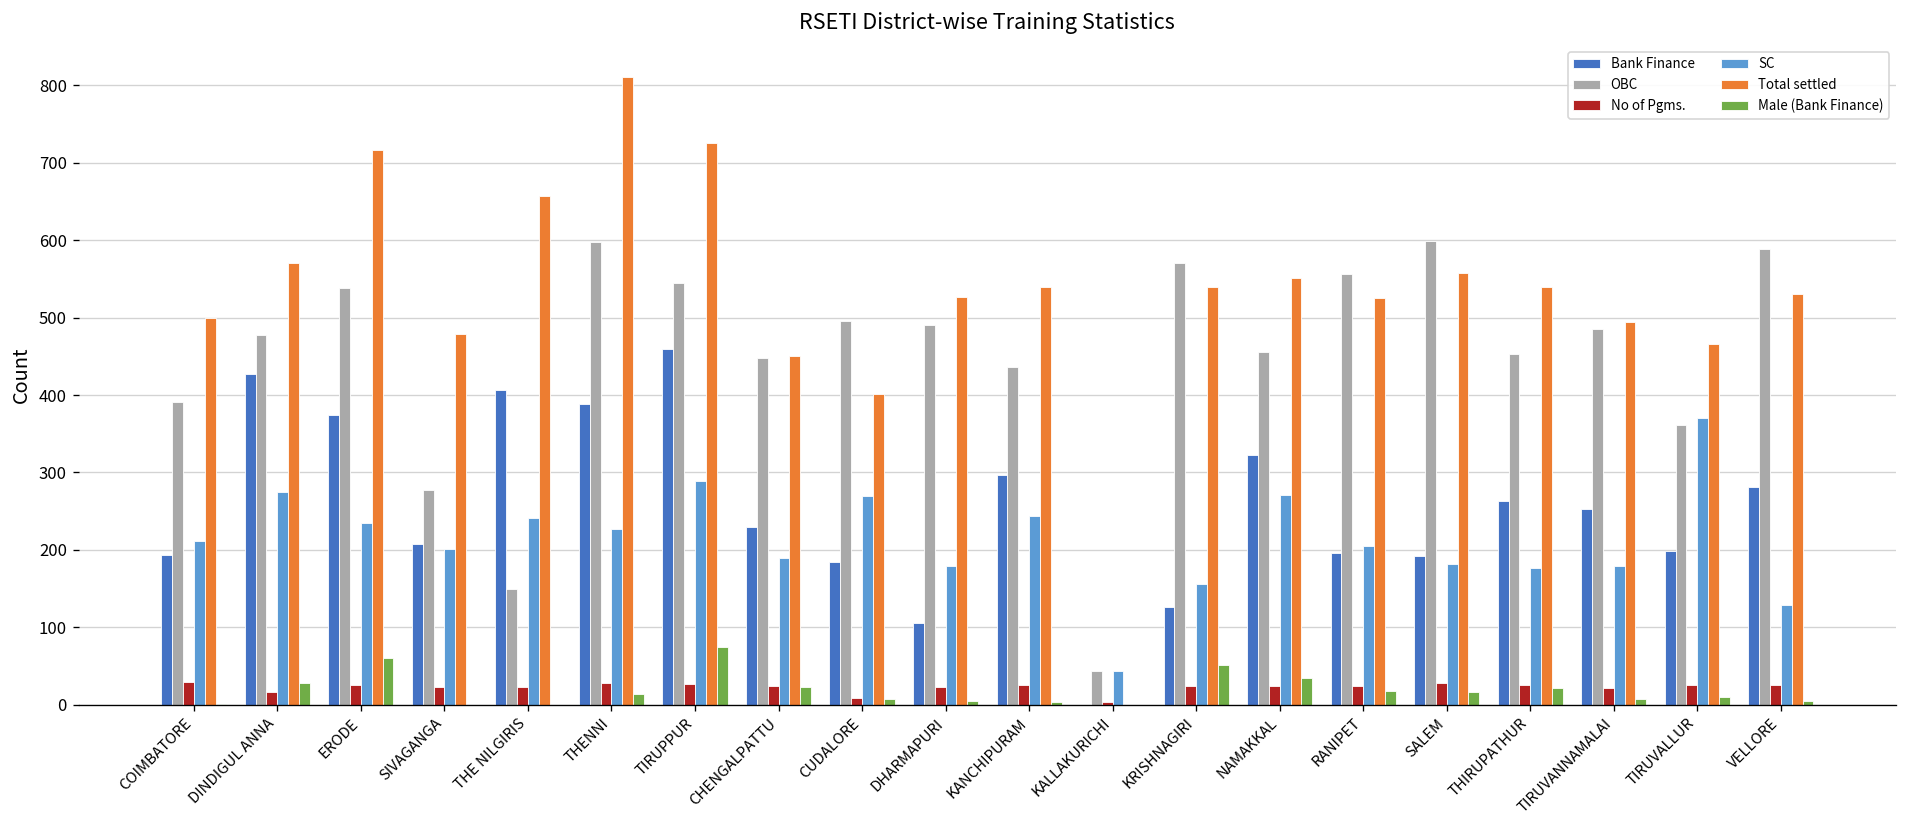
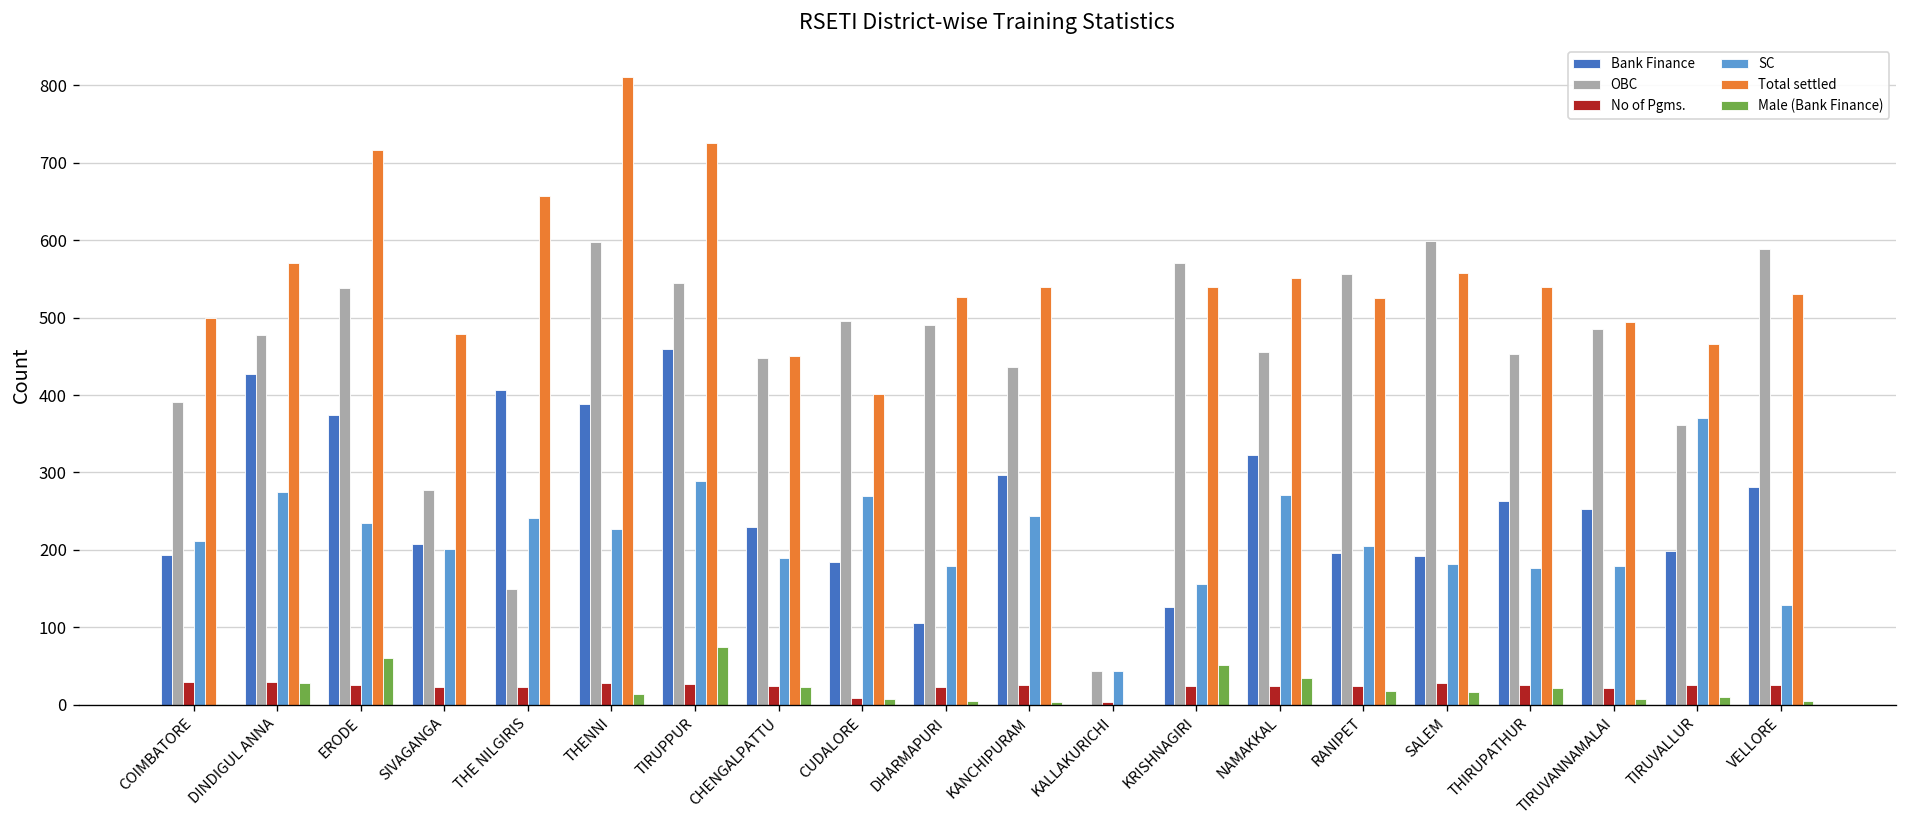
  {
    "OBC": {
      "COIMBATORE": 390,
      "DINDIGUL ANNA": 480,
      "ERODE": 540,
      "SIVAGANGA": 280,
      "THE NILGIRIS": 150,
      "THENNI": 600,
      "TIRUPPUR": 550,
      "CHENGALPATTU": 450,
      "CUDALORE": 500,
      "DHARMAPURI": 490,
      "KANCHIPURAM": 440,
      "KALLAKURICHI": 40,
      "KRISHNAGIRI": 570,
      "NAMAKKAL": 460,
      "RANIPET": 560,
      "SALEM": 600,
      "THIRUPATHUR": 450,
      "TIRUVANNAMALAI": 490,
      "TIRUVALLUR": 360,
      "VELLORE": 590
    },
    "No of Pgms.": {
      "COIMBATORE": 30,
-     "DINDIGUL ANNA": 20,
+     "DINDIGUL ANNA": 30,
      "ERODE": 30,
      "SIVAGANGA": 20,
      "THE NILGIRIS": 20,
      "THENNI": 30,
      "TIRUPPUR": 30,
      "CHENGALPATTU": 20,
      "CUDALORE": 10,
      "DHARMAPURI": 20,
      "KANCHIPURAM": 30,
      "KRISHNAGIRI": 20,
      "NAMAKKAL": 20,
      "RANIPET": 20,
      "SALEM": 30,
      "THIRUPATHUR": 30,
      "TIRUVANNAMALAI": 20,
      "TIRUVALLUR": 30,
      "VELLORE": 30
    },
    "Total settled": {
      "COIMBATORE": 500,
      "DINDIGUL ANNA": 570,
      "ERODE": 720,
      "SIVAGANGA": 480,
      "THE NILGIRIS": 660,
      "THENNI": 810,
      "TIRUPPUR": 730,
      "CHENGALPATTU": 450,
      "CUDALORE": 400,
      "DHARMAPURI": 530,
      "KANCHIPURAM": 540,
      "KALLAKURICHI": 0,
      "KRISHNAGIRI": 540,
      "NAMAKKAL": 550,
      "RANIPET": 530,
      "SALEM": 560,
      "THIRUPATHUR": 540,
      "TIRUVANNAMALAI": 490,
      "TIRUVALLUR": 470,
      "VELLORE": 530
    },
    "Male (Bank Finance)": {
      "DINDIGUL ANNA": 30,
      "ERODE": 60,
      "SIVAGANGA": 0,
      "THE NILGIRIS": 0,
      "THENNI": 10,
      "TIRUPPUR": 70,
      "CHENGALPATTU": 20,
      "CUDALORE": 10,
      "DHARMAPURI": 10,
      "KALLAKURICHI": 0,
      "KRISHNAGIRI": 50,
      "NAMAKKAL": 40,
      "RANIPET": 20,
      "SALEM": 20,
      "THIRUPATHUR": 20,
      "TIRUVANNAMALAI": 10,
      "TIRUVALLUR": 10,
      "VELLORE": 10
    }
  }
